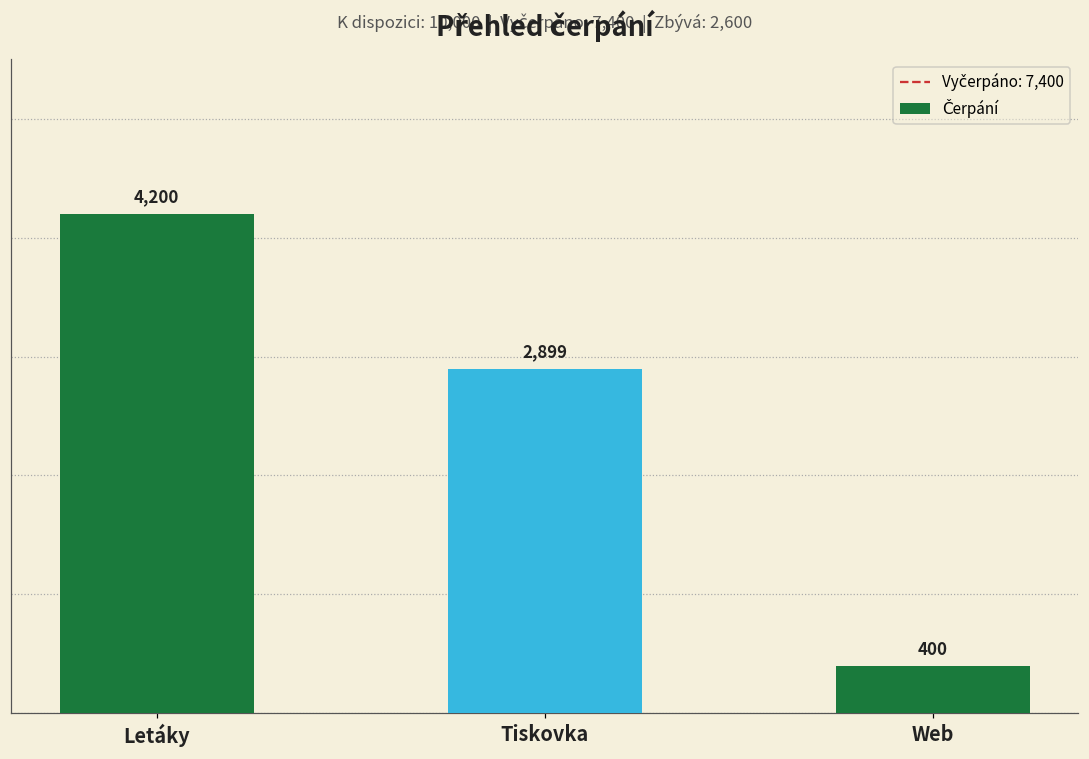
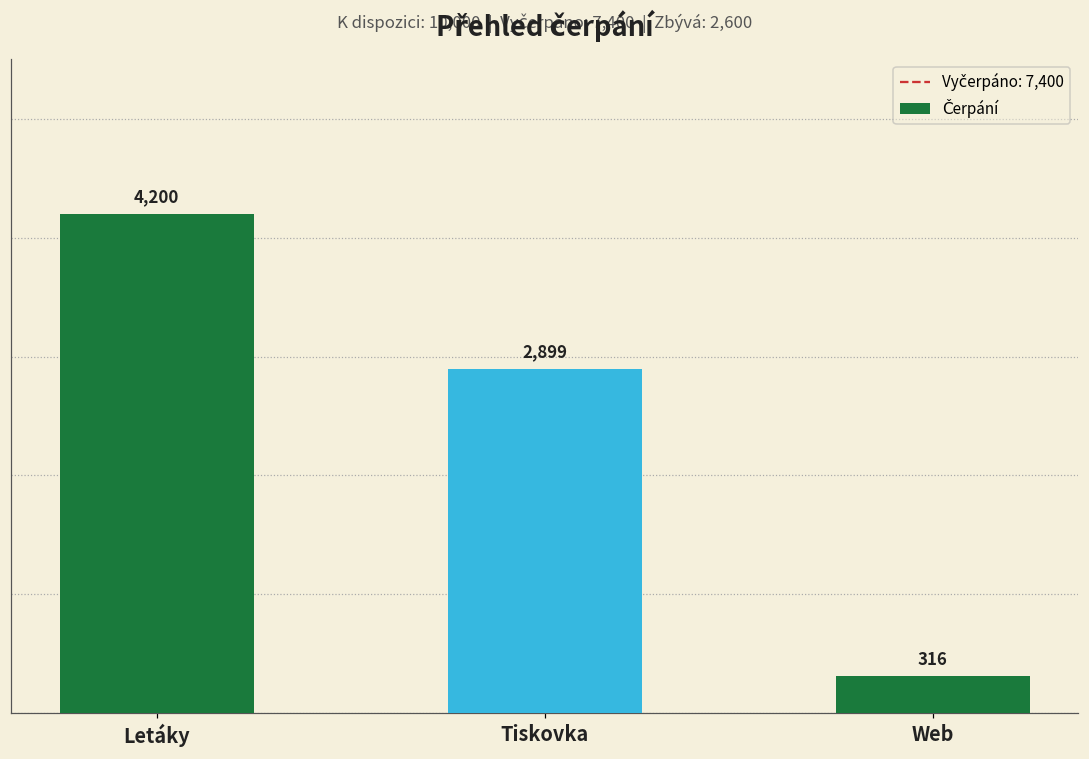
  {
    "Letáky": "4,200",
    "Tiskovka": "2,899",
-   "Web": "400"
+   "Web": "316"
  }
